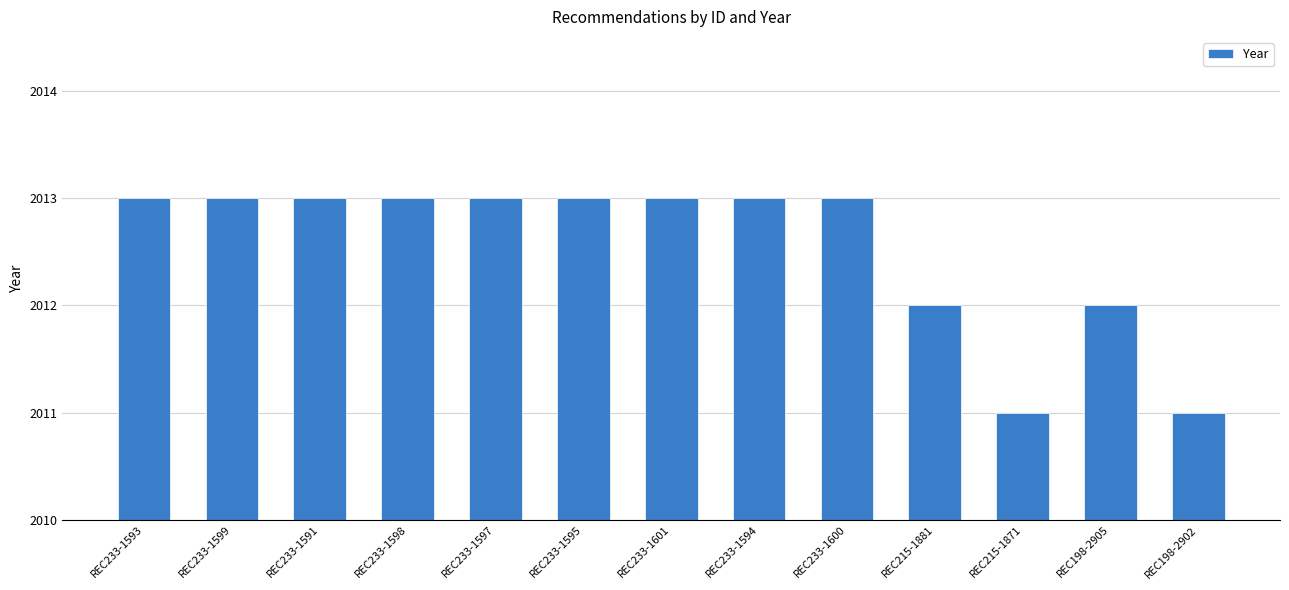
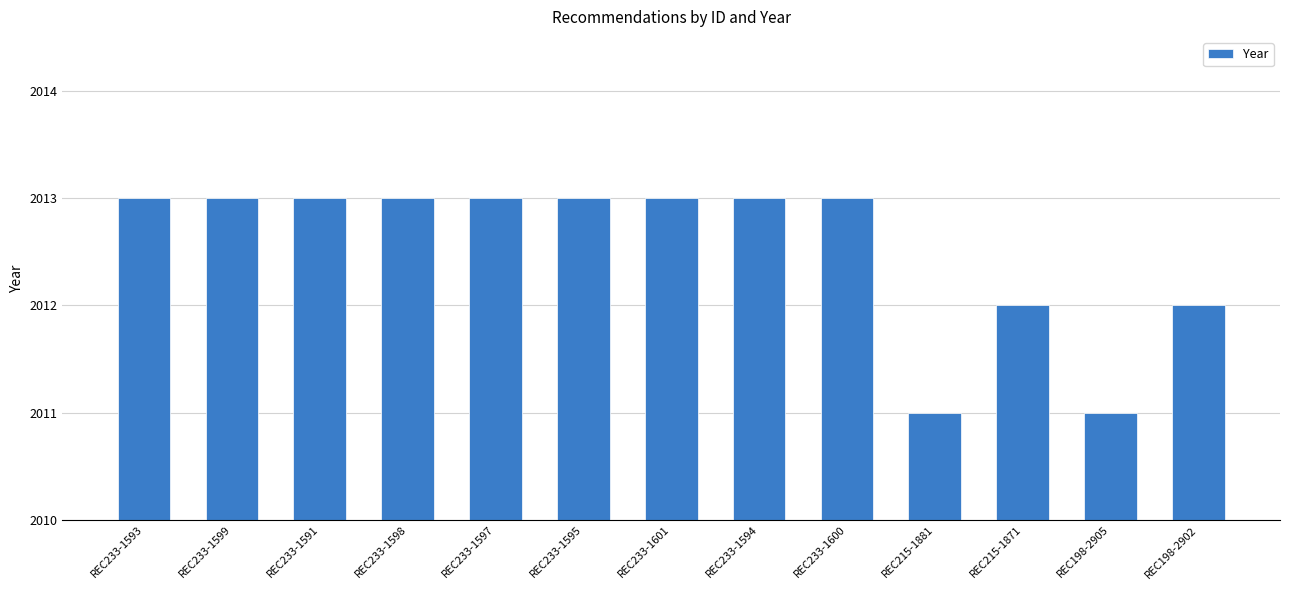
  {
    "REC233-1593": 2013,
    "REC233-1599": 2013,
    "REC233-1591": 2013,
    "REC233-1598": 2013,
    "REC233-1597": 2013,
    "REC233-1595": 2013,
    "REC233-1601": 2013,
    "REC233-1594": 2013,
    "REC233-1600": 2013,
-   "REC215-1881": 2012,
-   "REC215-1871": 2011,
-   "REC198-2905": 2012,
-   "REC198-2902": 2011
+   "REC215-1881": 2011,
+   "REC215-1871": 2012,
+   "REC198-2905": 2011,
+   "REC198-2902": 2012
  }
